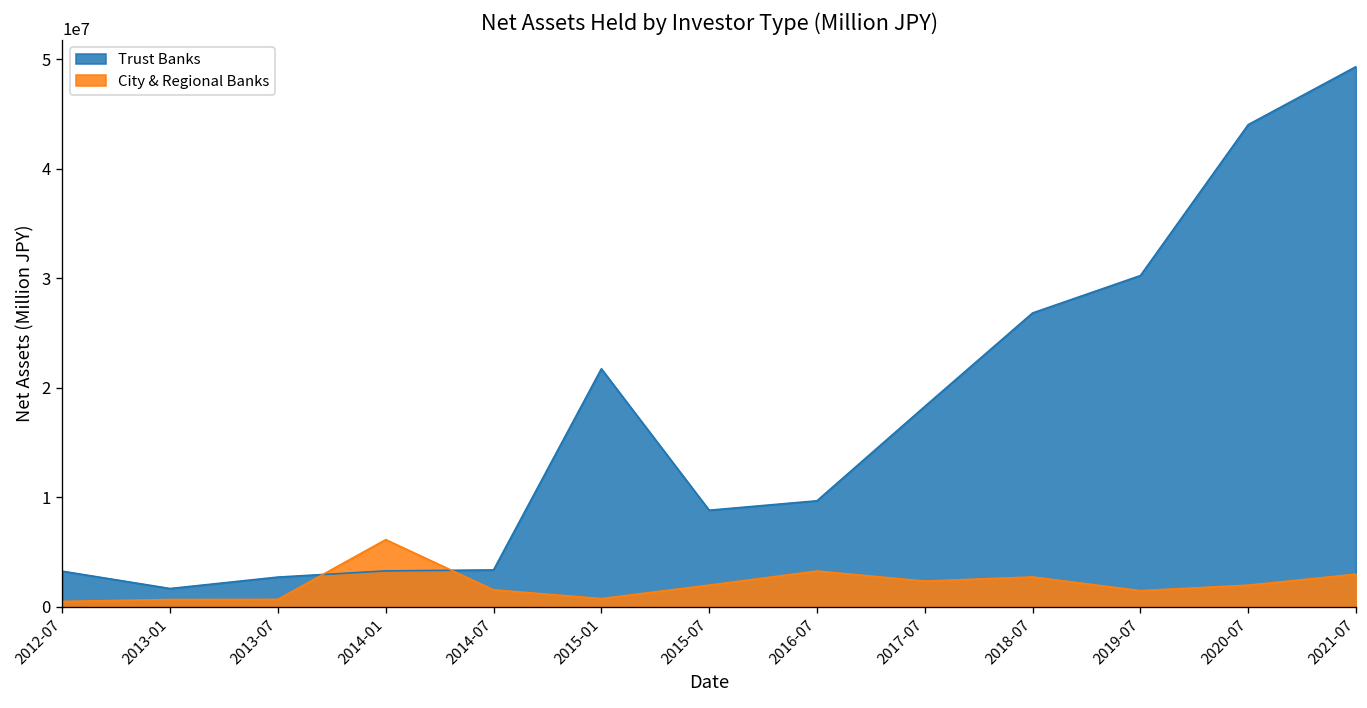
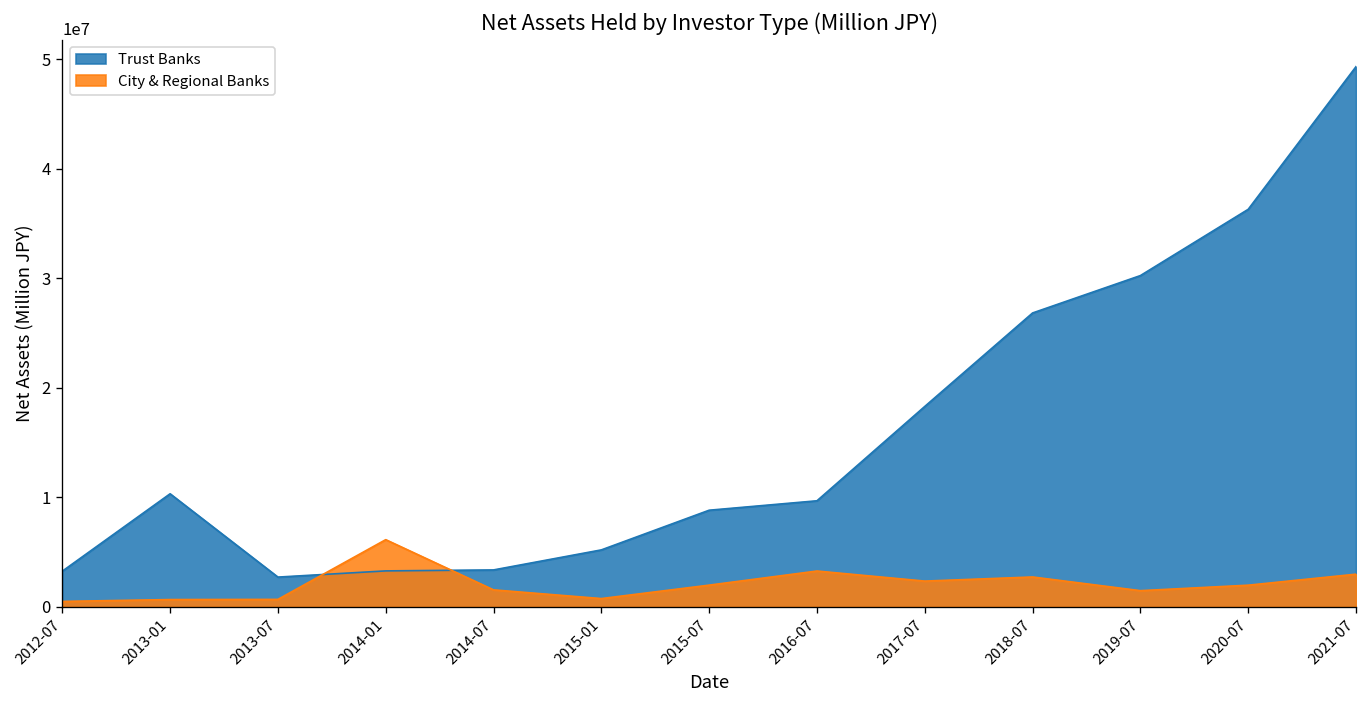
  {
    "Trust Banks": {
      "2012-07": 3000000,
-     "2013-01": 2000000,
+     "2013-01": 10000000,
      "2013-07": 3000000,
      "2014-01": 3000000,
      "2014-07": 3000000,
-     "2015-01": 22000000,
+     "2015-01": 5000000,
      "2015-07": 9000000,
      "2016-07": 10000000,
      "2017-07": 18000000,
      "2018-07": 27000000,
      "2019-07": 30000000,
-     "2020-07": 44000000,
+     "2020-07": 36000000,
      "2021-07": 49000000
    },
    "City & Regional Banks": {
      "2012-07": 0,
      "2013-01": 1000000,
      "2013-07": 1000000,
      "2014-01": 6000000,
      "2014-07": 2000000,
      "2015-01": 1000000,
      "2015-07": 2000000,
      "2016-07": 3000000,
      "2017-07": 2000000,
      "2018-07": 3000000,
      "2019-07": 1000000,
      "2020-07": 2000000,
      "2021-07": 3000000
    }
  }
